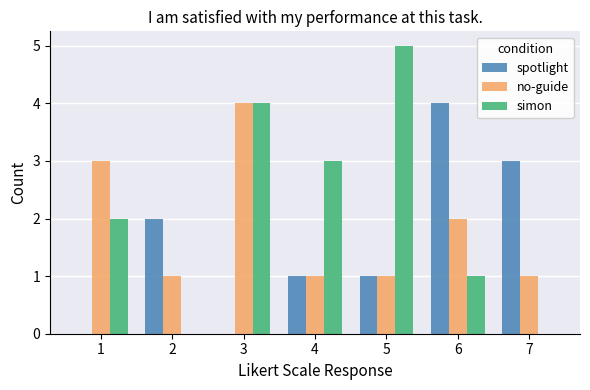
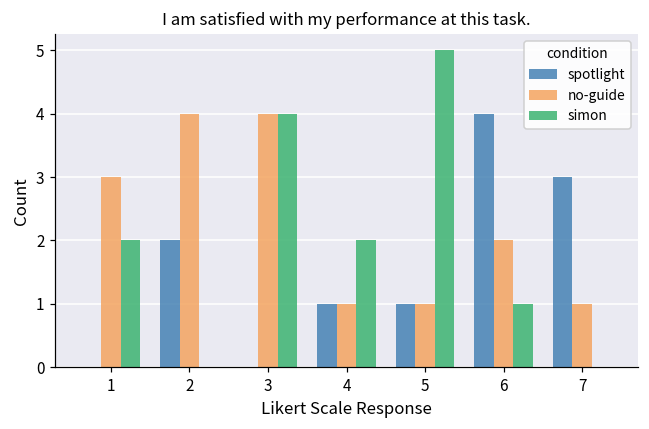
  {
    "spotlight": {
      "1": 0,
      "2": 2,
      "3": 0,
      "4": 1,
      "5": 1,
      "6": 4,
      "7": 3
    },
    "no-guide": {
      "1": 3,
-     "2": 1,
+     "2": 4,
      "3": 4,
      "4": 1,
      "5": 1,
      "6": 2,
      "7": 1
    },
    "simon": {
      "1": 2,
      "2": 0,
      "3": 4,
-     "4": 3,
+     "4": 2,
      "5": 5,
      "6": 1,
      "7": 0
    }
  }
